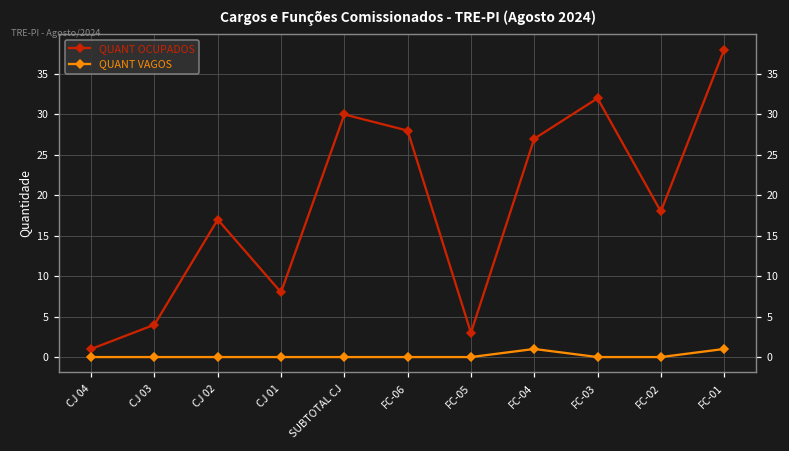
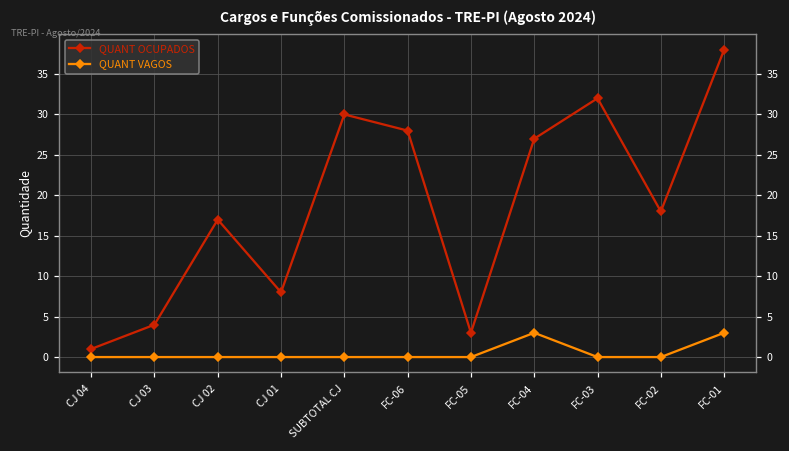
  {
    "QUANT OCUPADOS": {
      "CJ 04": 1,
      "CJ 03": 4,
      "CJ 02": 17,
      "CJ 01": 8,
      "SUBTOTAL CJ": 30,
      "FC-06": 28,
      "FC-05": 3,
      "FC-04": 27,
      "FC-03": 32,
      "FC-02": 18,
      "FC-01": 38
    },
    "QUANT VAGOS": {
      "CJ 04": 0,
      "CJ 03": 0,
      "CJ 02": 0,
      "CJ 01": 0,
      "SUBTOTAL CJ": 0,
      "FC-06": 0,
      "FC-05": 0,
-     "FC-04": 1,
+     "FC-04": 3,
      "FC-03": 0,
      "FC-02": 0,
-     "FC-01": 1
+     "FC-01": 3
    }
  }
